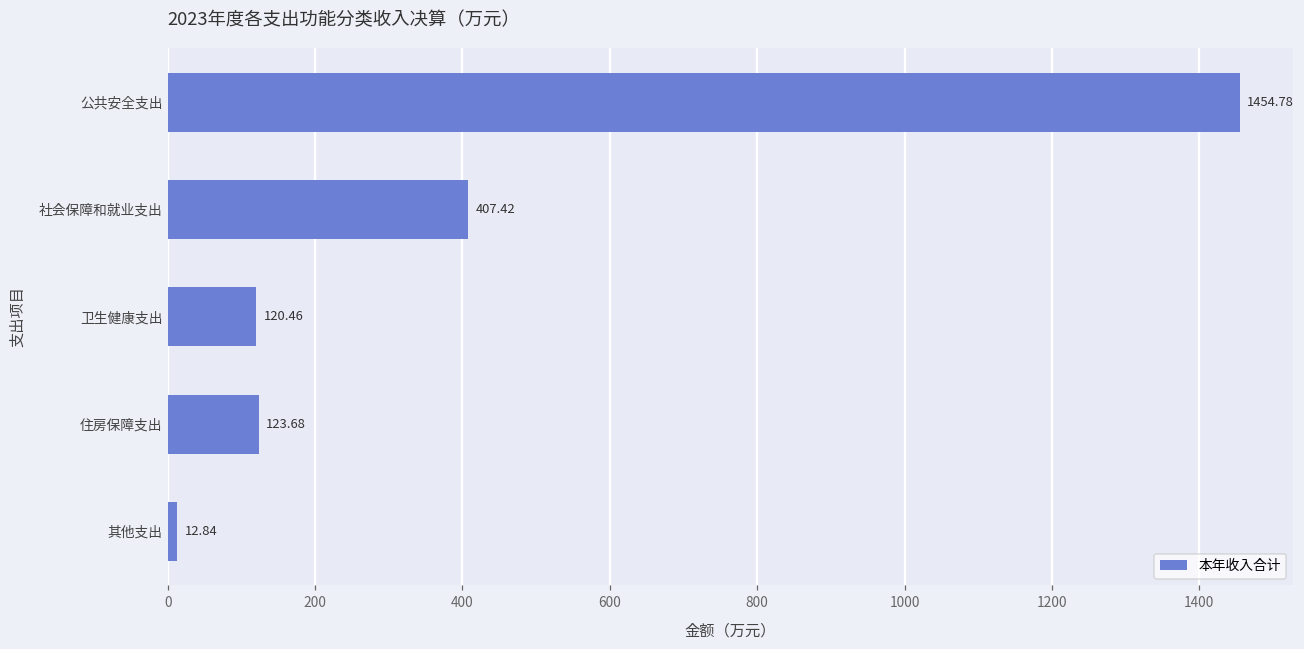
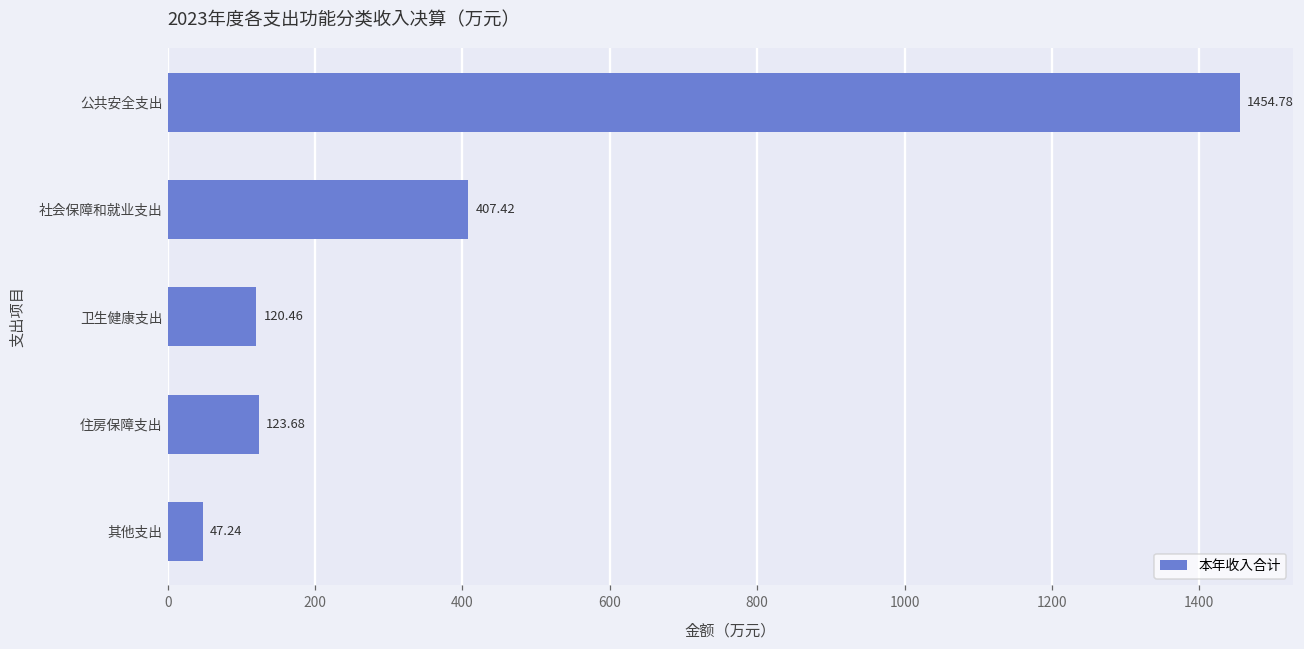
  {
    "公共安全支出": 1454.78,
    "社会保障和就业支出": 407.42,
    "卫生健康支出": 120.46,
    "住房保障支出": 123.68,
-   "其他支出": 12.84
+   "其他支出": 47.24
  }
